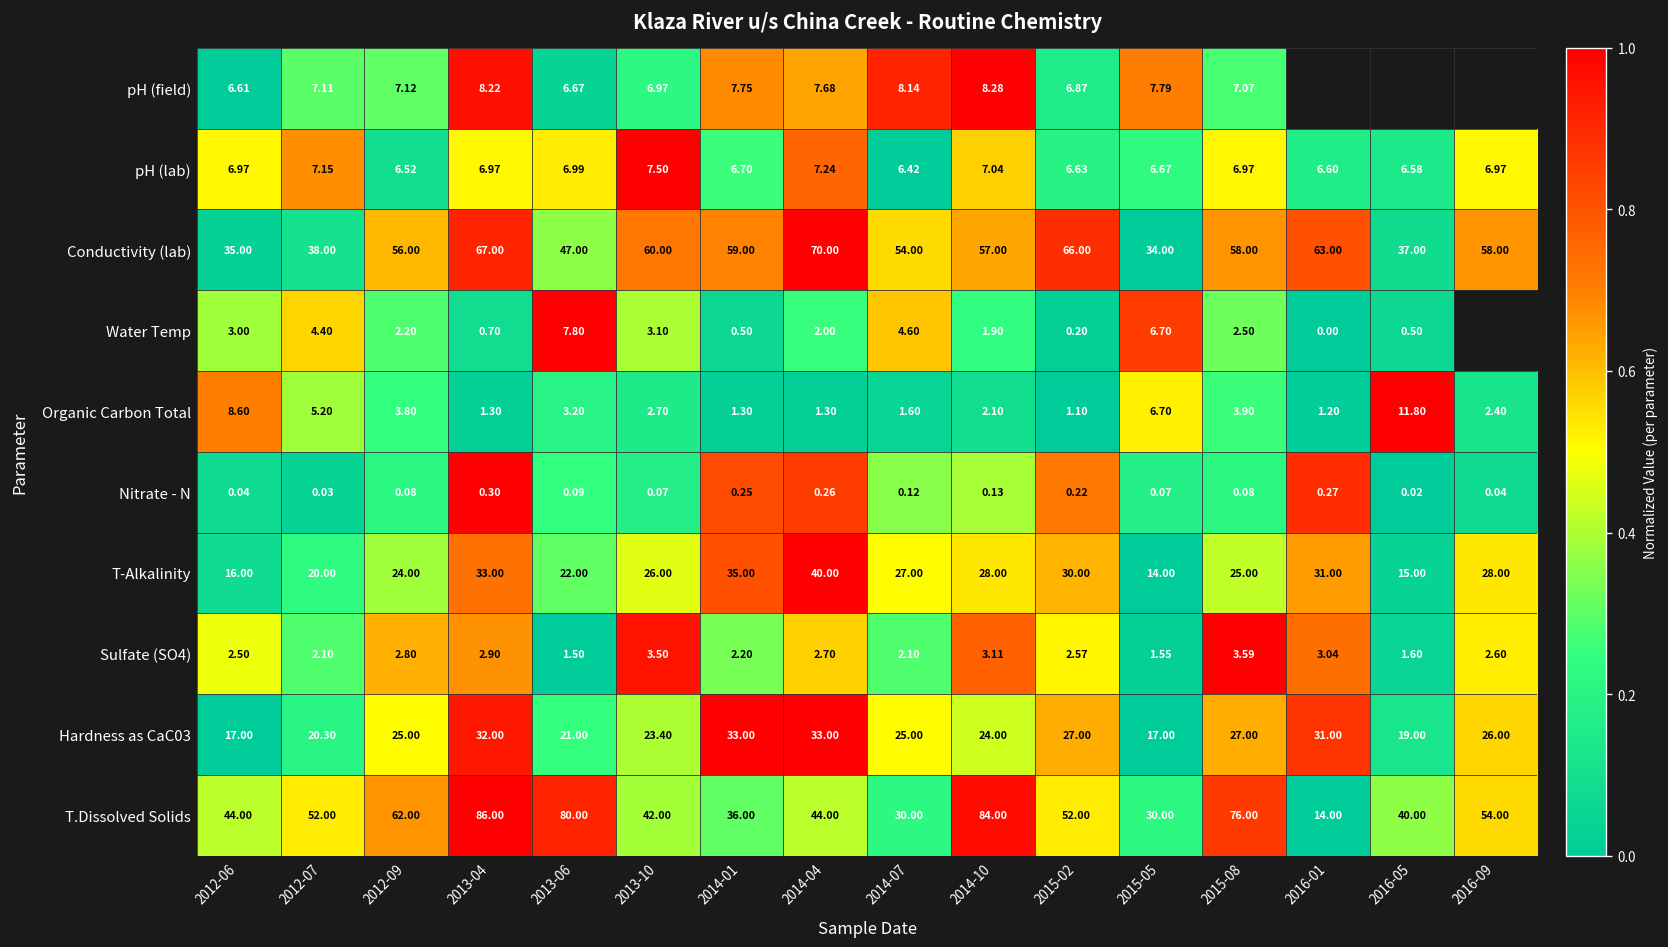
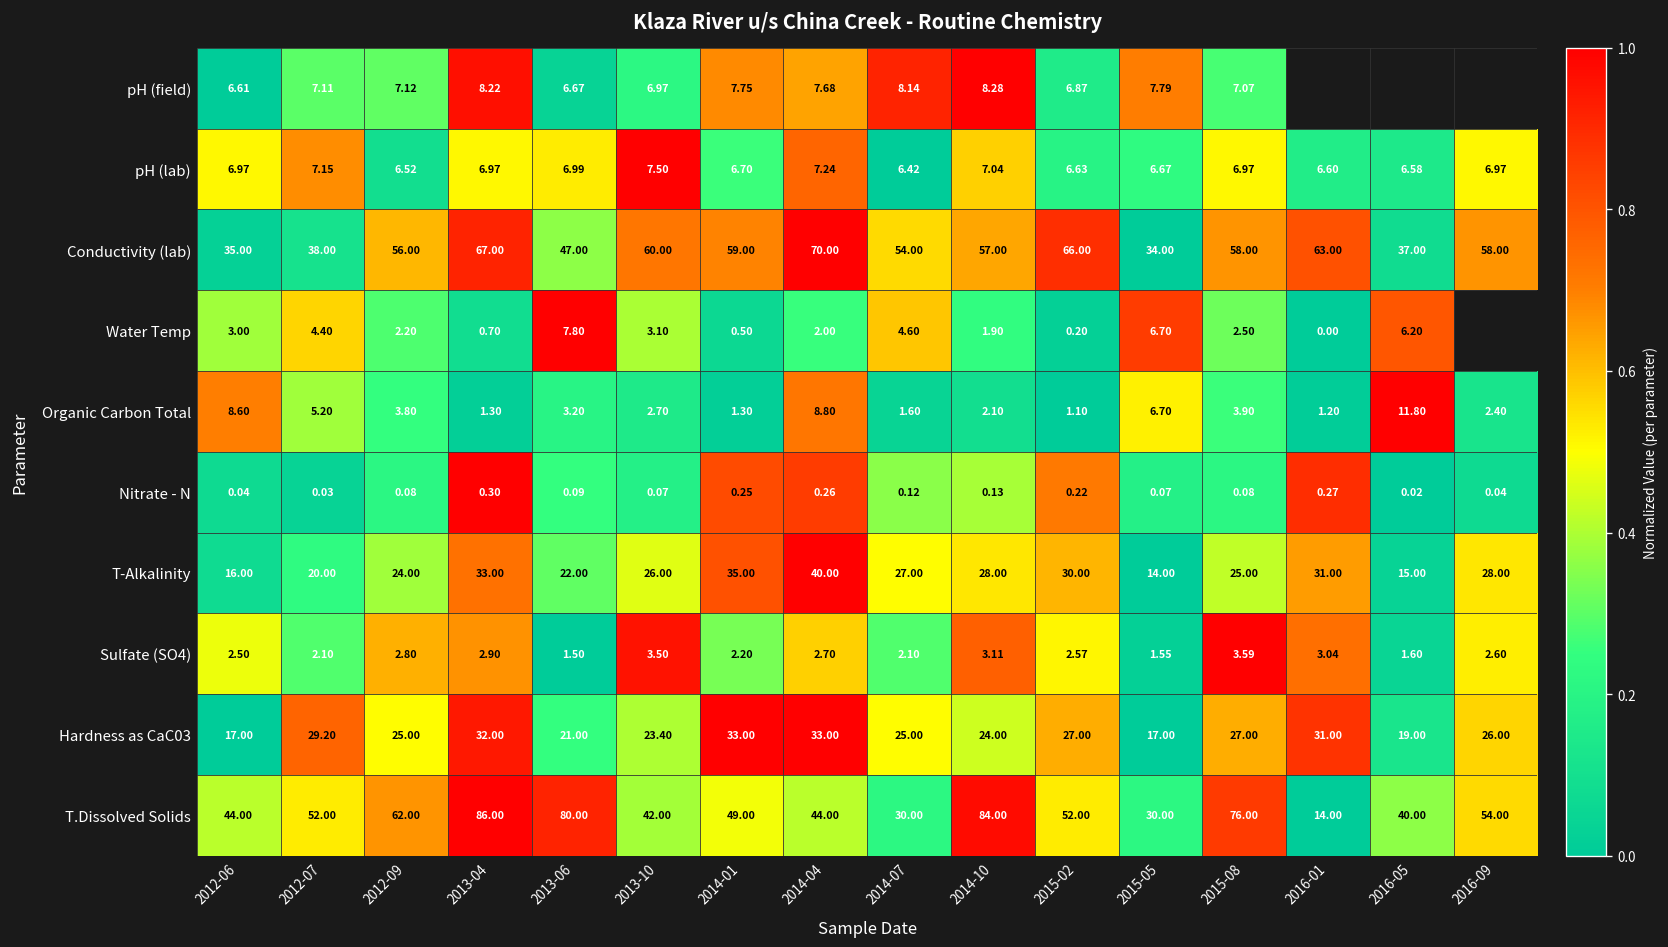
  {
    "pH (field)": {
      "2012-06": 6.61,
      "2012-07": 7.11,
      "2012-09": 7.12,
      "2013-04": 8.22,
      "2013-06": 6.67,
      "2013-10": 6.97,
      "2014-01": 7.75,
      "2014-04": 7.68,
      "2014-07": 8.14,
      "2014-10": 8.28,
      "2015-02": 6.87,
      "2015-05": 7.79,
      "2015-08": 7.07
    },
    "pH (lab)": {
      "2012-06": 6.97,
      "2012-07": 7.15,
      "2012-09": 6.52,
      "2013-04": 6.97,
      "2013-06": 6.99,
      "2013-10": 7.50,
      "2014-01": 6.70,
      "2014-04": 7.24,
      "2014-07": 6.42,
      "2014-10": 7.04,
      "2015-02": 6.63,
      "2015-05": 6.67,
      "2015-08": 6.97,
      "2016-01": 6.60,
      "2016-05": 6.58,
      "2016-09": 6.97
    },
    "Conductivity (lab)": {
      "2012-06": 35.00,
      "2012-07": 38.00,
      "2012-09": 56.00,
      "2013-04": 67.00,
      "2013-06": 47.00,
      "2013-10": 60.00,
      "2014-01": 59.00,
      "2014-04": 70.00,
      "2014-07": 54.00,
      "2014-10": 57.00,
      "2015-02": 66.00,
      "2015-05": 34.00,
      "2015-08": 58.00,
      "2016-01": 63.00,
      "2016-05": 37.00,
      "2016-09": 58.00
    },
    "Water Temp": {
      "2012-06": 3.00,
      "2012-07": 4.40,
      "2012-09": 2.20,
      "2013-04": 0.70,
      "2013-06": 7.80,
      "2013-10": 3.10,
      "2014-01": 0.50,
      "2014-04": 2.00,
      "2014-07": 4.60,
      "2014-10": 1.90,
      "2015-02": 0.20,
      "2015-05": 6.70,
      "2015-08": 2.50,
      "2016-01": 0.00,
-     "2016-05": 0.50
+     "2016-05": 6.20
    },
    "Organic Carbon Total": {
      "2012-06": 8.60,
      "2012-07": 5.20,
      "2012-09": 3.80,
      "2013-04": 1.30,
      "2013-06": 3.20,
      "2013-10": 2.70,
      "2014-01": 1.30,
-     "2014-04": 1.30,
+     "2014-04": 8.80,
      "2014-07": 1.60,
      "2014-10": 2.10,
      "2015-02": 1.10,
      "2015-05": 6.70,
      "2015-08": 3.90,
      "2016-01": 1.20,
      "2016-05": 11.80,
      "2016-09": 2.40
    },
    "Nitrate - N": {
      "2012-06": 0.04,
      "2012-07": 0.03,
      "2012-09": 0.08,
      "2013-04": 0.30,
      "2013-06": 0.09,
      "2013-10": 0.07,
      "2014-01": 0.25,
      "2014-04": 0.26,
      "2014-07": 0.12,
      "2014-10": 0.13,
      "2015-02": 0.22,
      "2015-05": 0.07,
      "2015-08": 0.08,
      "2016-01": 0.27,
      "2016-05": 0.02,
      "2016-09": 0.04
    },
    "T-Alkalinity": {
      "2012-06": 16.00,
      "2012-07": 20.00,
      "2012-09": 24.00,
      "2013-04": 33.00,
      "2013-06": 22.00,
      "2013-10": 26.00,
      "2014-01": 35.00,
      "2014-04": 40.00,
      "2014-07": 27.00,
      "2014-10": 28.00,
      "2015-02": 30.00,
      "2015-05": 14.00,
      "2015-08": 25.00,
      "2016-01": 31.00,
      "2016-05": 15.00,
      "2016-09": 28.00
    },
    "Sulfate (SO4)": {
      "2012-06": 2.50,
      "2012-07": 2.10,
      "2012-09": 2.80,
      "2013-04": 2.90,
      "2013-06": 1.50,
      "2013-10": 3.50,
      "2014-01": 2.20,
      "2014-04": 2.70,
      "2014-07": 2.10,
      "2014-10": 3.11,
      "2015-02": 2.57,
      "2015-05": 1.55,
      "2015-08": 3.59,
      "2016-01": 3.04,
      "2016-05": 1.60,
      "2016-09": 2.60
    },
    "Hardness as CaC03": {
      "2012-06": 17.00,
-     "2012-07": 20.30,
+     "2012-07": 29.20,
      "2012-09": 25.00,
      "2013-04": 32.00,
      "2013-06": 21.00,
      "2013-10": 23.40,
      "2014-01": 33.00,
      "2014-04": 33.00,
      "2014-07": 25.00,
      "2014-10": 24.00,
      "2015-02": 27.00,
      "2015-05": 17.00,
      "2015-08": 27.00,
      "2016-01": 31.00,
      "2016-05": 19.00,
      "2016-09": 26.00
    },
    "T.Dissolved Solids": {
      "2012-06": 44.00,
      "2012-07": 52.00,
      "2012-09": 62.00,
      "2013-04": 86.00,
      "2013-06": 80.00,
      "2013-10": 42.00,
-     "2014-01": 36.00,
+     "2014-01": 49.00,
      "2014-04": 44.00,
      "2014-07": 30.00,
      "2014-10": 84.00,
      "2015-02": 52.00,
      "2015-05": 30.00,
      "2015-08": 76.00,
      "2016-01": 14.00,
      "2016-05": 40.00,
      "2016-09": 54.00
    }
  }
